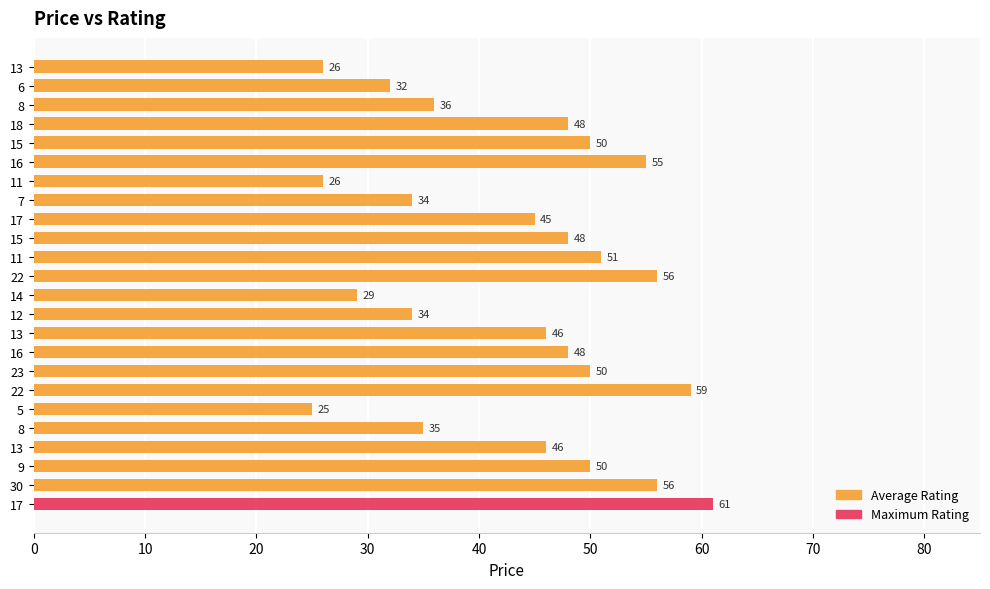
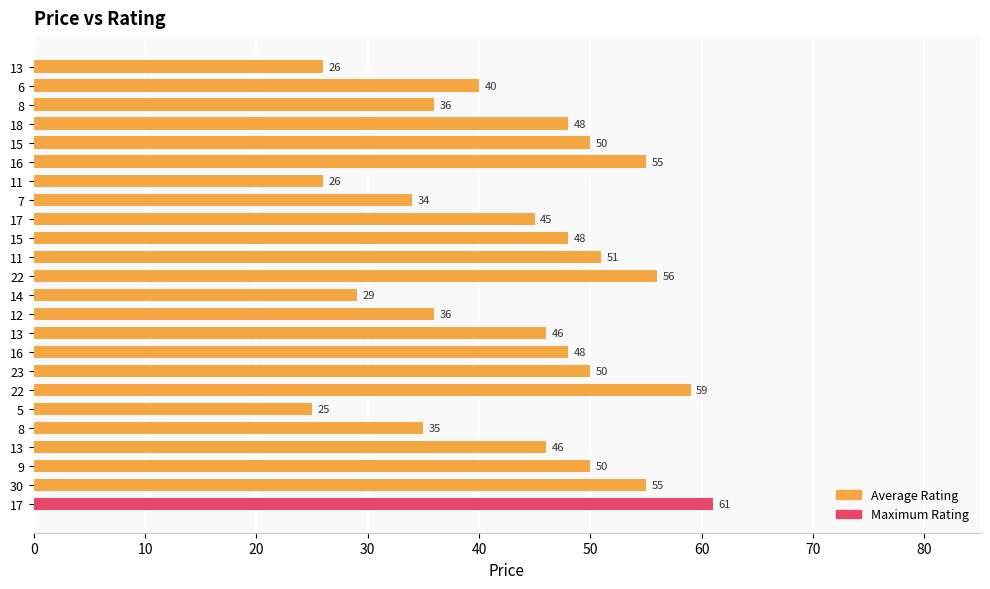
  {
-   "6": 32,
+   "6": 40,
    "18": 48,
    "7": 34,
    "14": 29,
-   "12": 34,
+   "12": 36,
    "23": 50,
    "5": 25,
    "9": 50,
-   "30": 56
+   "30": 55
  }
